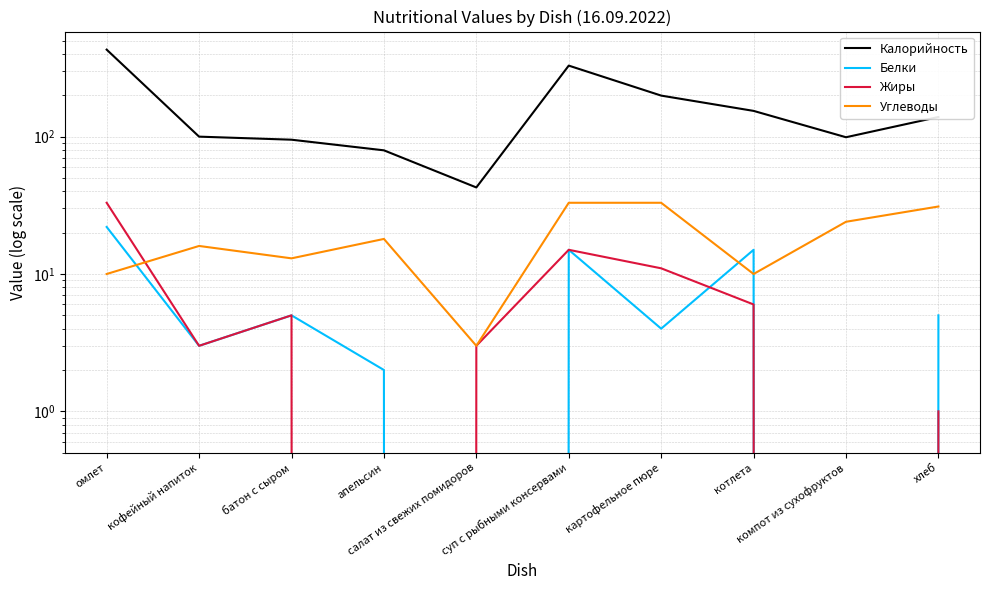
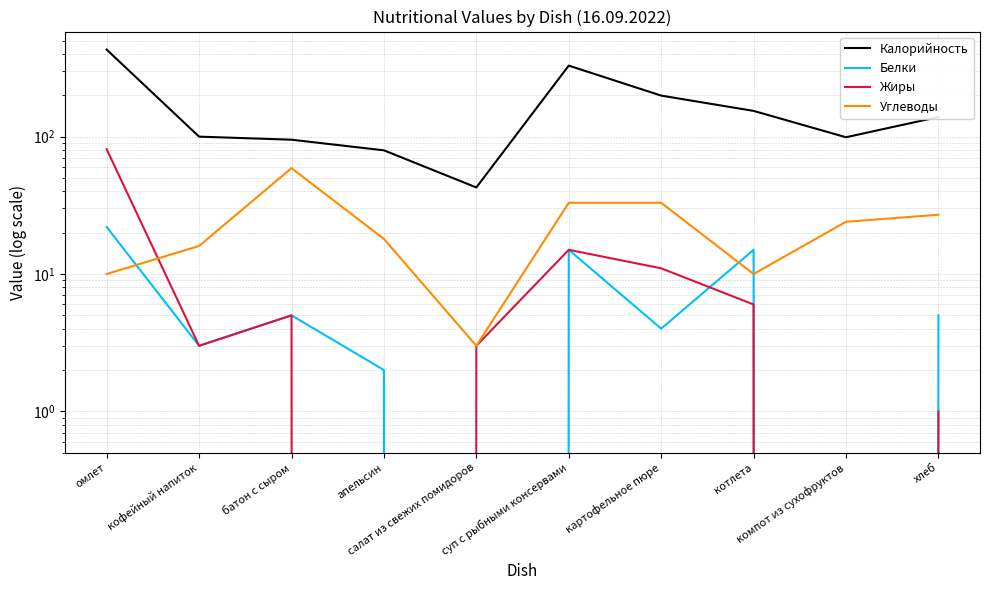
  {
    "Калорийность": {
      "омлет": 430,
      "кофейный напиток": 100,
      "батон с сыром": 100,
      "апельсин": 80,
      "салат из свежих помидоров": 43,
      "суп с рыбными консервами": 330,
      "картофельное пюре": 200,
      "котлета": 150,
      "компот из сухофруктов": 100
    },
    "Белки": {
      "омлет": 22,
      "апельсин": 2,
      "картофельное пюре": 4,
      "котлета": 15,
      "хлеб": 5
    },
    "Жиры": {
-     "омлет": 33,
+     "омлет": 80,
      "картофельное пюре": 11,
      "котлета": 6,
      "хлеб": 1
    },
    "Углеводы": {
      "омлет": 10,
      "кофейный напиток": 16,
-     "батон с сыром": 13,
+     "батон с сыром": 59,
      "апельсин": 18,
      "суп с рыбными консервами": 33,
      "картофельное пюре": 33,
      "котлета": 10,
      "компот из сухофруктов": 24,
-     "хлеб": 31
+     "хлеб": 27
    }
  }
